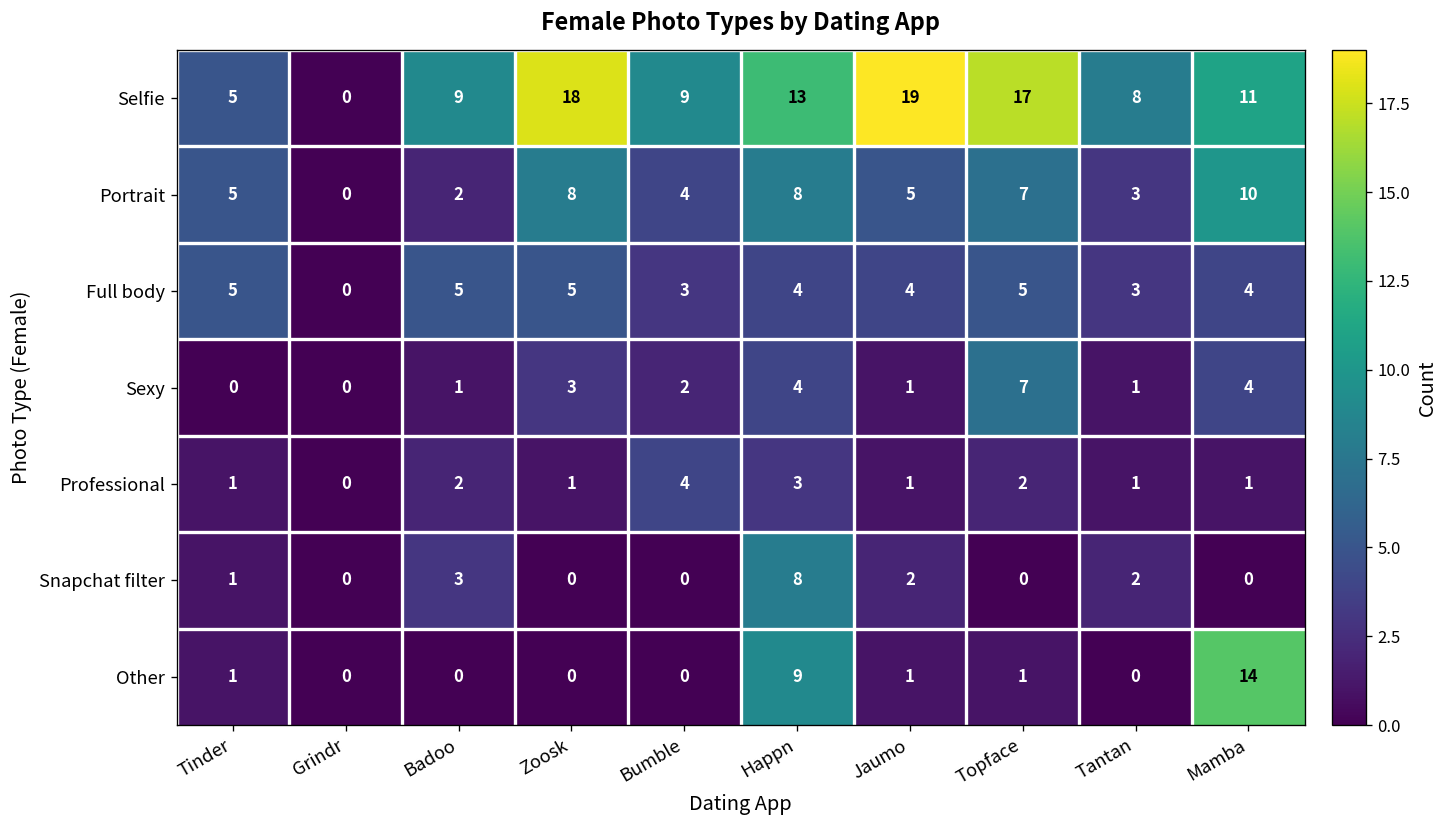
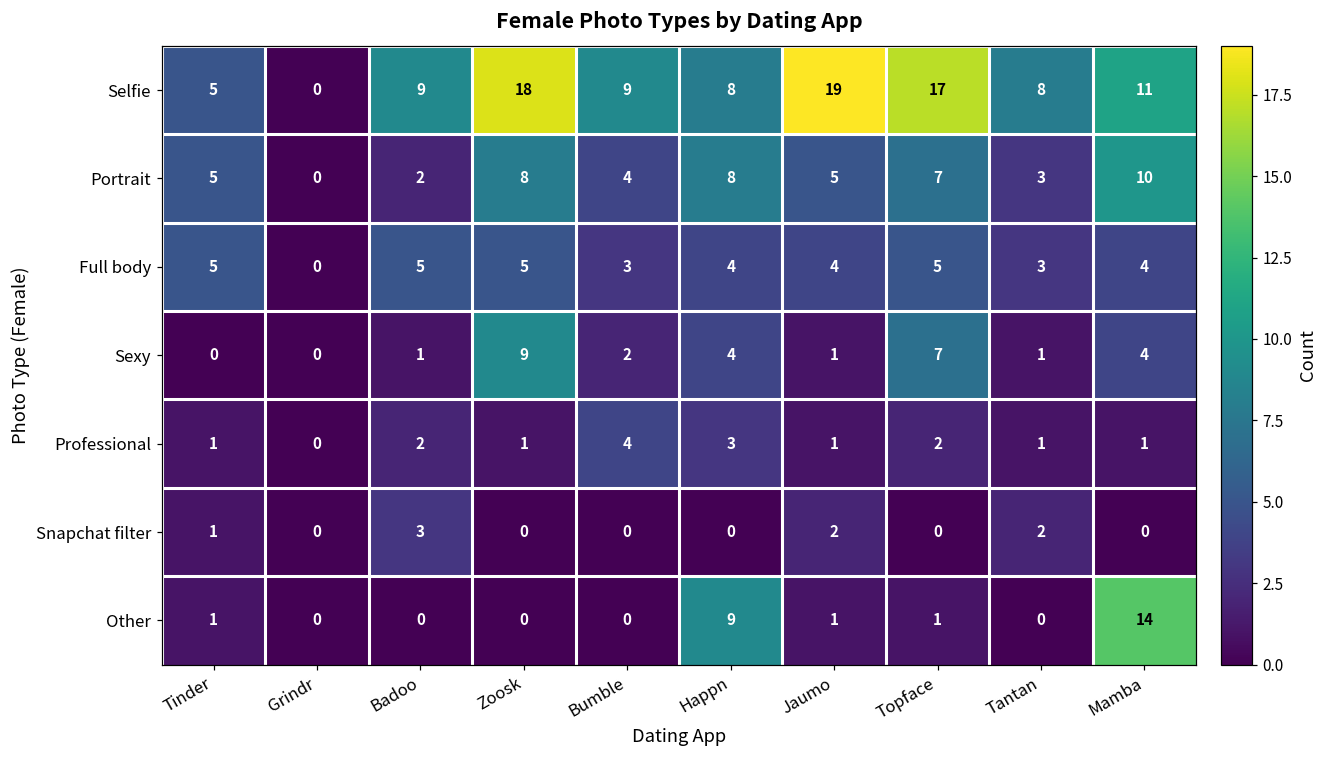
  {
    "Selfie": {
      "Tinder": 5,
      "Grindr": 0,
      "Badoo": 9,
      "Zoosk": 18,
      "Bumble": 9,
-     "Happn": 13,
+     "Happn": 8,
      "Jaumo": 19,
      "Topface": 17,
      "Tantan": 8,
      "Mamba": 11
    },
    "Portrait": {
      "Tinder": 5,
      "Grindr": 0,
      "Badoo": 2,
      "Zoosk": 8,
      "Bumble": 4,
      "Happn": 8,
      "Jaumo": 5,
      "Topface": 7,
      "Tantan": 3,
      "Mamba": 10
    },
    "Full body": {
      "Tinder": 5,
      "Grindr": 0,
      "Badoo": 5,
      "Zoosk": 5,
      "Bumble": 3,
      "Happn": 4,
      "Jaumo": 4,
      "Topface": 5,
      "Tantan": 3,
      "Mamba": 4
    },
    "Sexy": {
      "Tinder": 0,
      "Grindr": 0,
      "Badoo": 1,
-     "Zoosk": 3,
+     "Zoosk": 9,
      "Bumble": 2,
      "Happn": 4,
      "Jaumo": 1,
      "Topface": 7,
      "Tantan": 1,
      "Mamba": 4
    },
    "Professional": {
      "Tinder": 1,
      "Grindr": 0,
      "Badoo": 2,
      "Zoosk": 1,
      "Bumble": 4,
      "Happn": 3,
      "Jaumo": 1,
      "Topface": 2,
      "Tantan": 1,
      "Mamba": 1
    },
    "Snapchat filter": {
      "Tinder": 1,
      "Grindr": 0,
      "Badoo": 3,
      "Zoosk": 0,
      "Bumble": 0,
-     "Happn": 8,
+     "Happn": 0,
      "Jaumo": 2,
      "Topface": 0,
      "Tantan": 2,
      "Mamba": 0
    },
    "Other": {
      "Tinder": 1,
      "Grindr": 0,
      "Badoo": 0,
      "Zoosk": 0,
      "Bumble": 0,
      "Happn": 9,
      "Jaumo": 1,
      "Topface": 1,
      "Tantan": 0,
      "Mamba": 14
    }
  }
